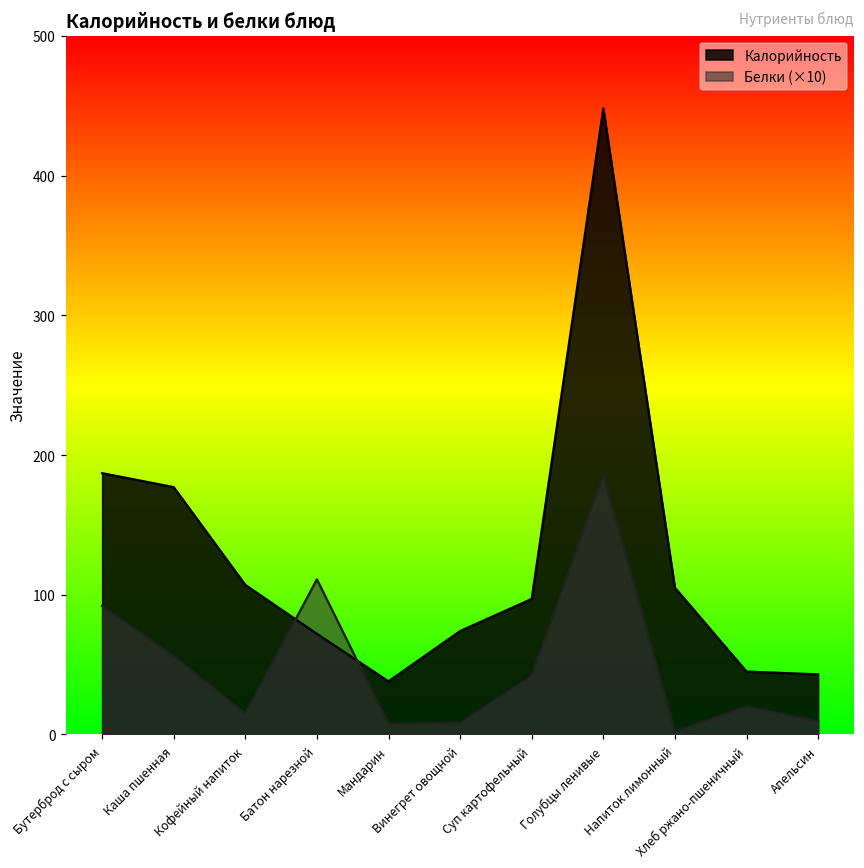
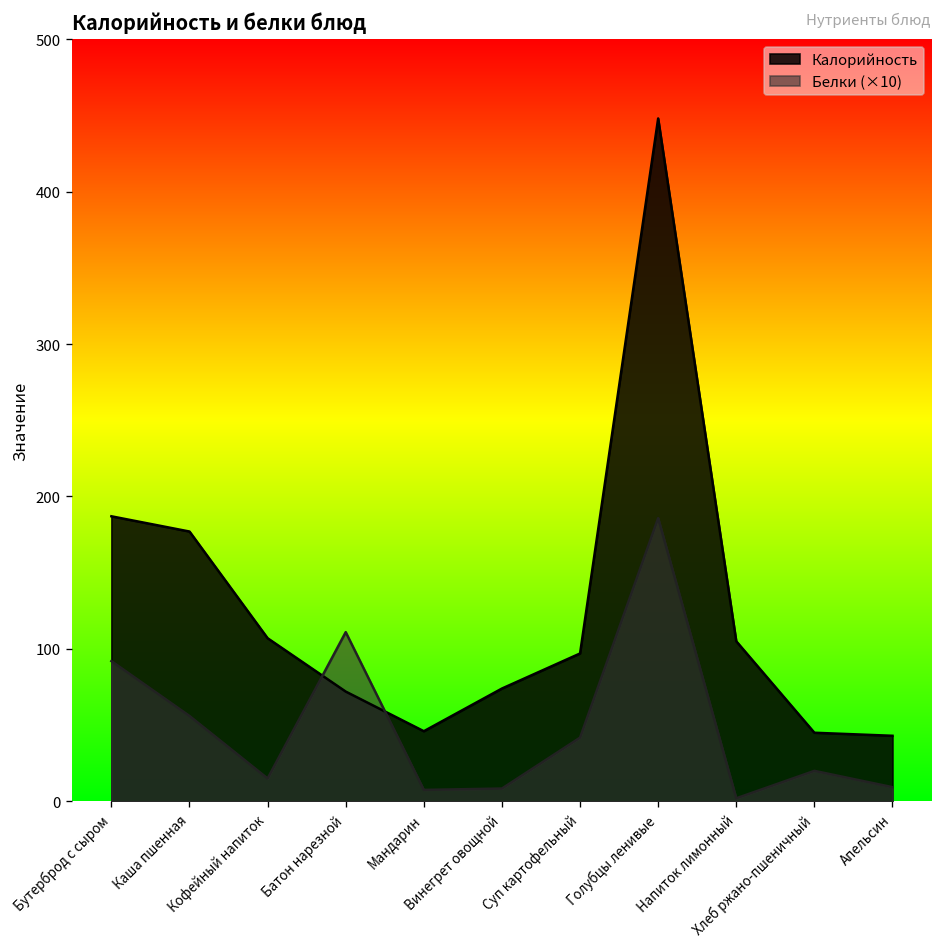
  {
    "Калорийность": {
      "Бутерброд с сыром": 187,
      "Каша пшенная": 177,
      "Кофейный напиток": 107,
      "Батон нарезной": 72,
-     "Мандарин": 38,
+     "Мандарин": 46,
      "Винегрет овощной": 74,
      "Суп картофельный": 97,
      "Голубцы ленивые": 448,
      "Напиток лимонный": 105,
      "Хлеб ржано-пшеничный": 45,
      "Апельсин": 43
    },
    "Белки (×10)": {
      "Бутерброд с сыром": 92,
      "Каша пшенная": 56,
      "Кофейный напиток": 15,
      "Батон нарезной": 111,
      "Мандарин": 8,
      "Винегрет овощной": 8,
      "Суп картофельный": 42,
      "Голубцы ленивые": 186,
      "Напиток лимонный": 2,
      "Хлеб ржано-пшеничный": 20,
      "Апельсин": 9
    }
  }
